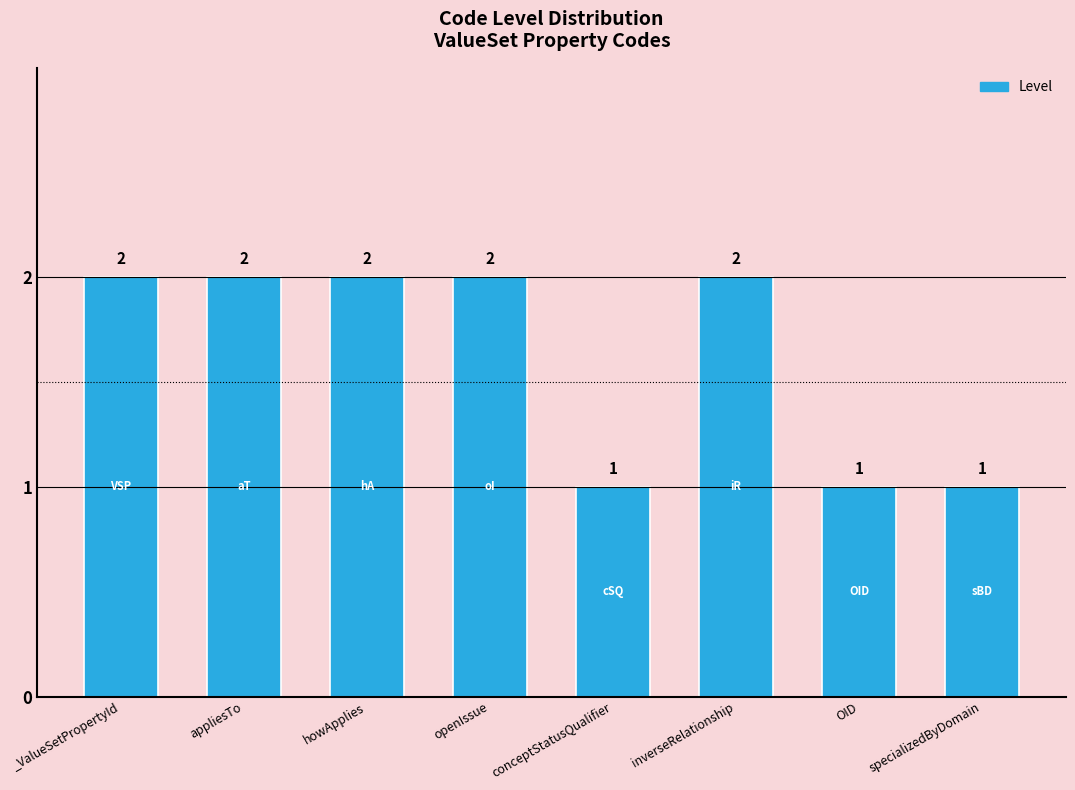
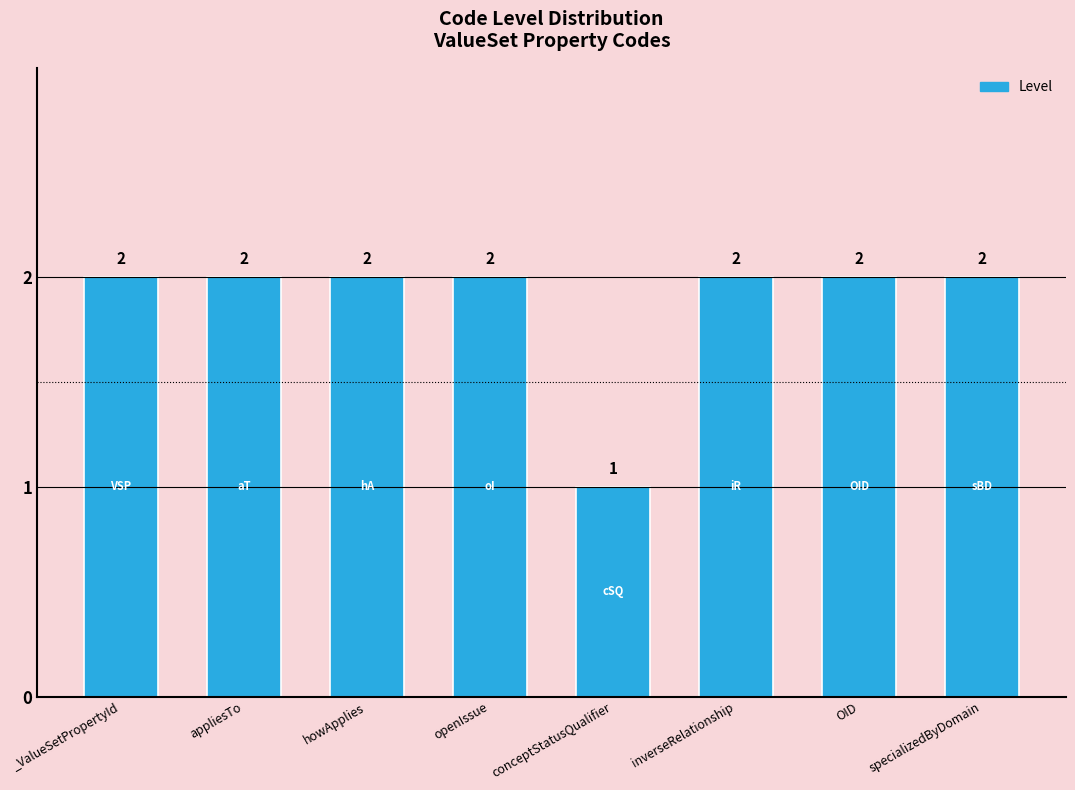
  {
    "_ValueSetPropertyId": 2,
    "appliesTo": 2,
    "howApplies": 2,
    "openIssue": 2,
    "conceptStatusQualifier": 1,
    "inverseRelationship": 2,
-   "OID": 1,
-   "specializedByDomain": 1
+   "OID": 2,
+   "specializedByDomain": 2
  }
